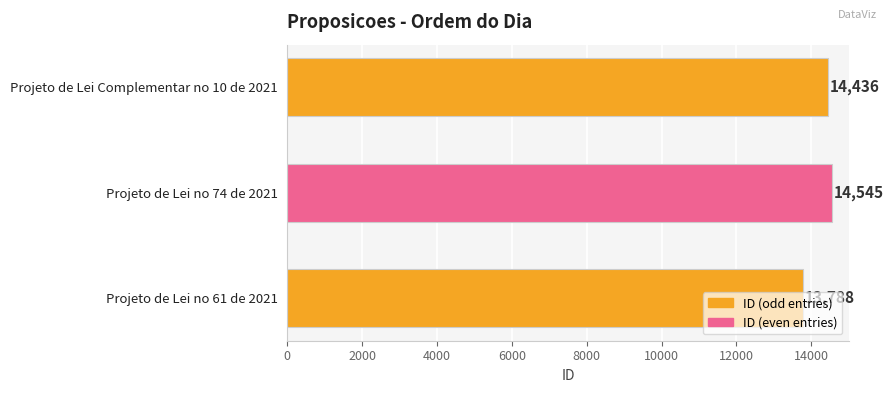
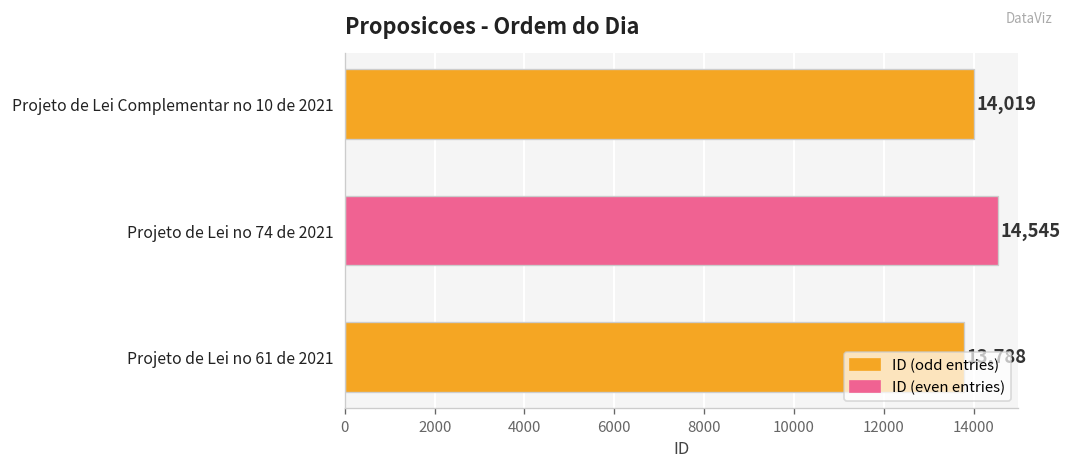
  {
-   "Projeto de Lei Complementar no 10 de 2021": "14,436",
+   "Projeto de Lei Complementar no 10 de 2021": "14,019",
    "Projeto de Lei no 74 de 2021": "14,545"
  }
